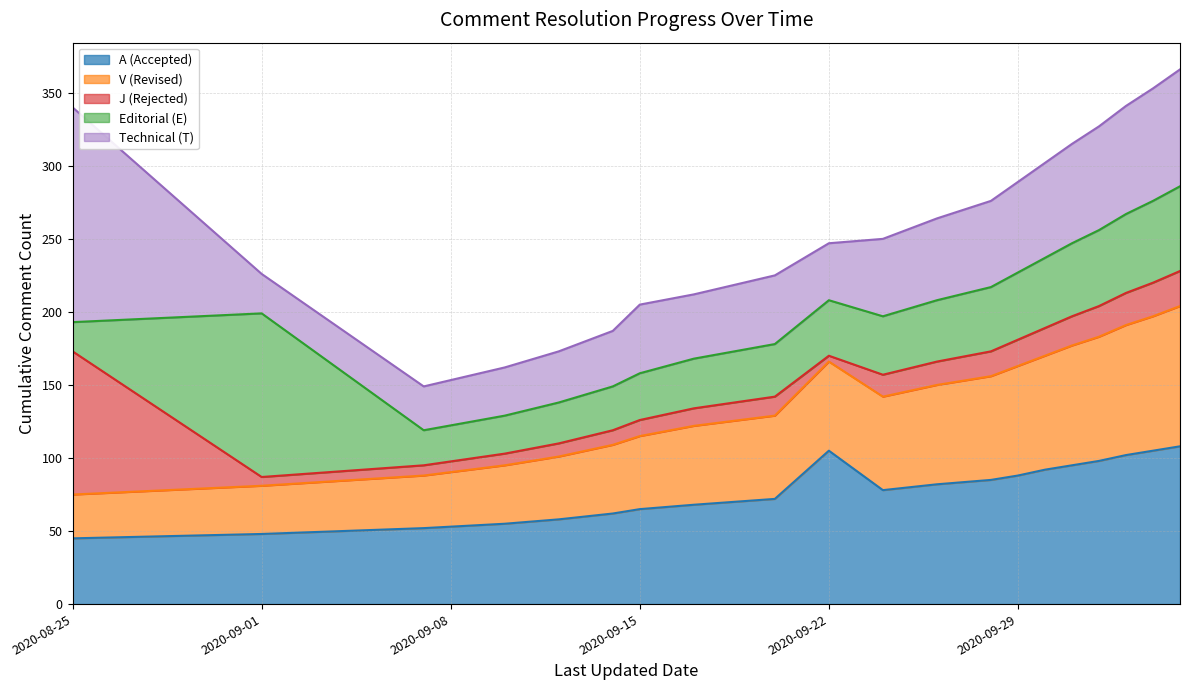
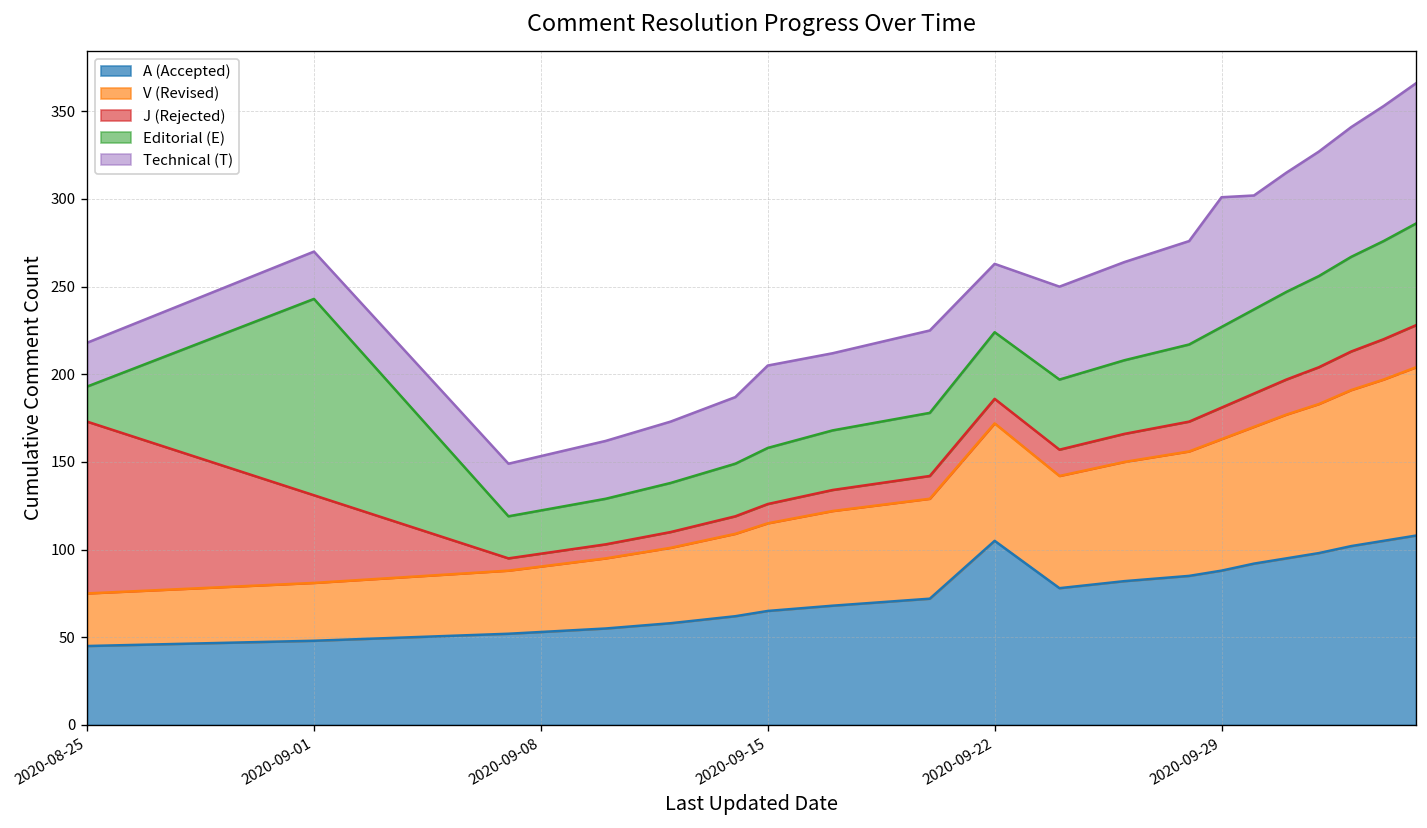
  {
    "A (Accepted)": {
      "2020-08-25": 45,
      "2020-09-01": 48,
      "2020-09-15": 65,
      "2020-09-22": 105,
      "2020-09-29": 88
    },
    "V (Revised)": {
      "2020-08-25": 30,
      "2020-09-01": 33,
      "2020-09-15": 50,
-     "2020-09-22": 61,
+     "2020-09-22": 67,
      "2020-09-29": 75
    },
    "J (Rejected)": {
      "2020-08-25": 98,
-     "2020-09-01": 6,
+     "2020-09-01": 50,
      "2020-09-15": 11,
-     "2020-09-22": 4,
+     "2020-09-22": 14,
      "2020-09-29": 18
    },
    "Editorial (E)": {
      "2020-08-25": 20,
      "2020-09-01": 112,
      "2020-09-15": 32,
      "2020-09-22": 38,
      "2020-09-29": 46
    },
    "Technical (T)": {
-     "2020-08-25": 147,
+     "2020-08-25": 25,
      "2020-09-01": 27,
      "2020-09-15": 47,
      "2020-09-22": 39,
-     "2020-09-29": 62
+     "2020-09-29": 74
    }
  }
